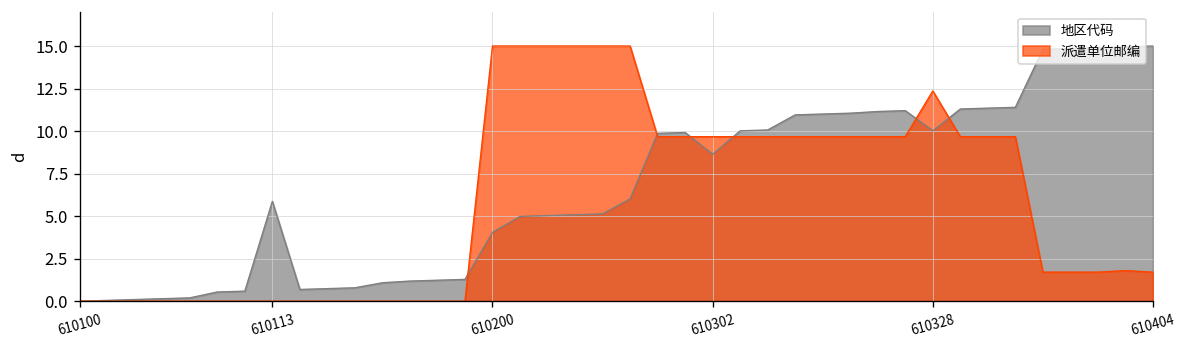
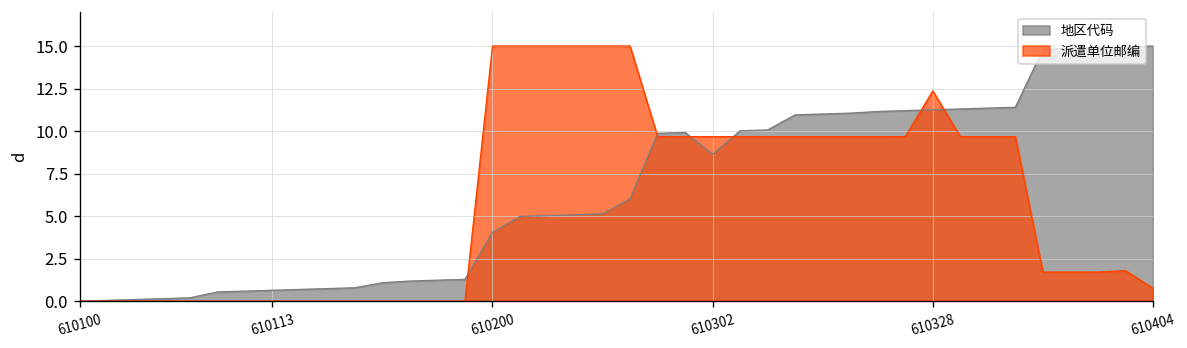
  {
    "地区代码": {
-     "610113": 5.9,
+     "610113": 0.6,
      "610200": 4.0,
      "610302": 8.6,
-     "610328": 10.0,
+     "610328": 11.3,
      "610404": 15.0
    },
    "派遣单位邮编": {
      "610113": 0.0,
      "610200": 15.0,
      "610302": 9.7,
      "610328": 12.4,
-     "610404": 1.7
+     "610404": 0.8
    }
  }
